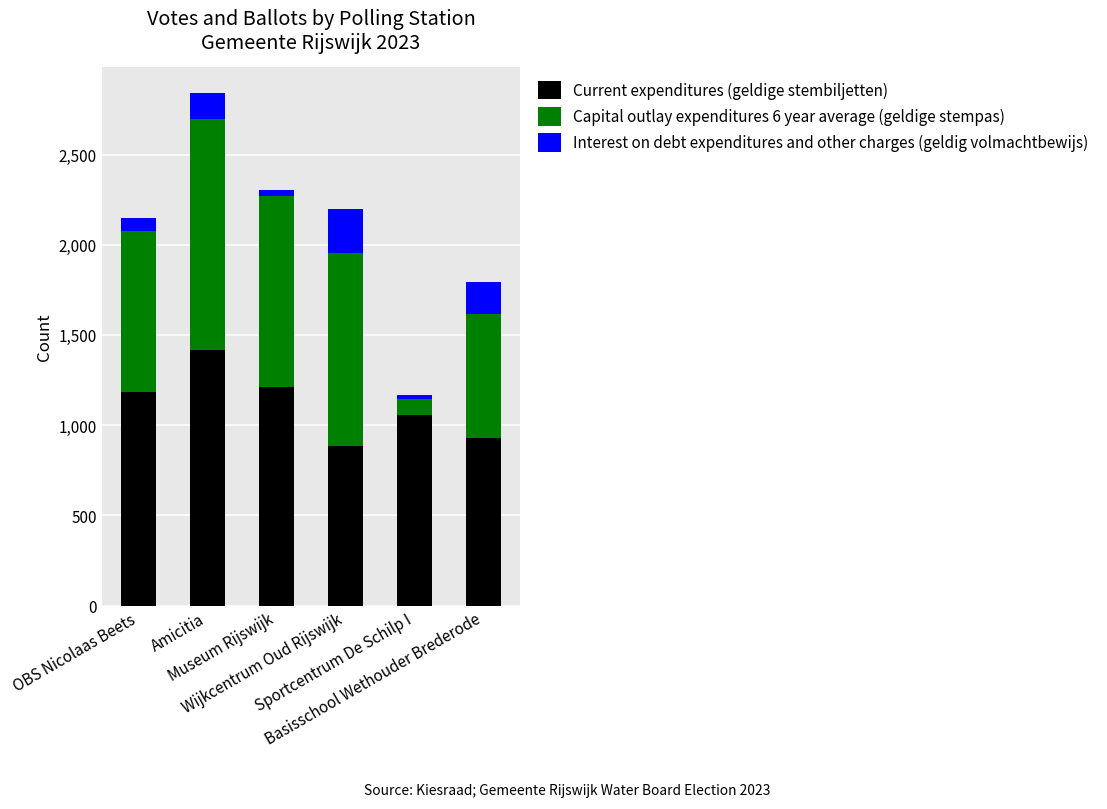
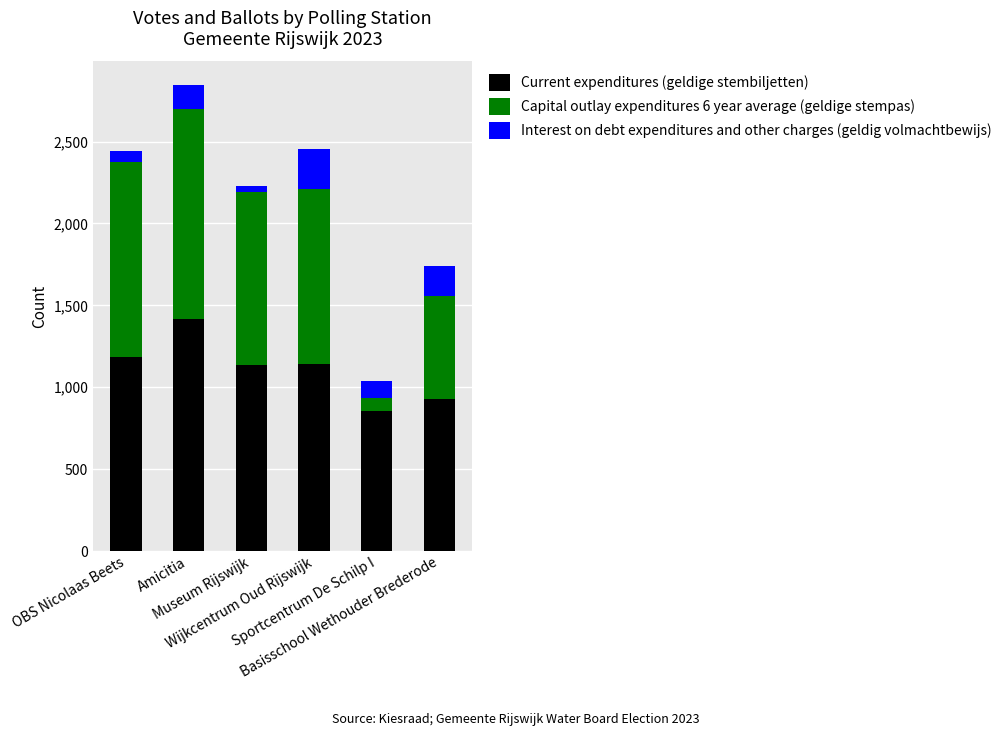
  {
    "Current expenditures (geldige stembiljetten)": {
      "OBS Nicolaas Beets": "1,180",
      "Amicitia": "1,420",
-     "Museum Rijswijk": "1,220",
-     "Wijkcentrum Oud Rijswijk": "890",
-     "Sportcentrum De Schilp I": "1,060",
+     "Museum Rijswijk": "1,130",
+     "Wijkcentrum Oud Rijswijk": "1,140",
+     "Sportcentrum De Schilp I": "850",
      "Basisschool Wethouder Brederode": "930"
    },
    "Capital outlay expenditures 6 year average (geldige stempas)": {
-     "OBS Nicolaas Beets": "900",
+     "OBS Nicolaas Beets": "1,190",
      "Amicitia": "1,280",
      "Museum Rijswijk": "1,060",
      "Wijkcentrum Oud Rijswijk": "1,070",
      "Sportcentrum De Schilp I": "80",
-     "Basisschool Wethouder Brederode": "690"
+     "Basisschool Wethouder Brederode": "630"
    },
    "Interest on debt expenditures and other charges (geldig volmachtbewijs)": {
      "OBS Nicolaas Beets": "70",
      "Amicitia": "150",
      "Museum Rijswijk": "30",
      "Wijkcentrum Oud Rijswijk": "240",
-     "Sportcentrum De Schilp I": "30",
+     "Sportcentrum De Schilp I": "100",
      "Basisschool Wethouder Brederode": "180"
    }
  }
